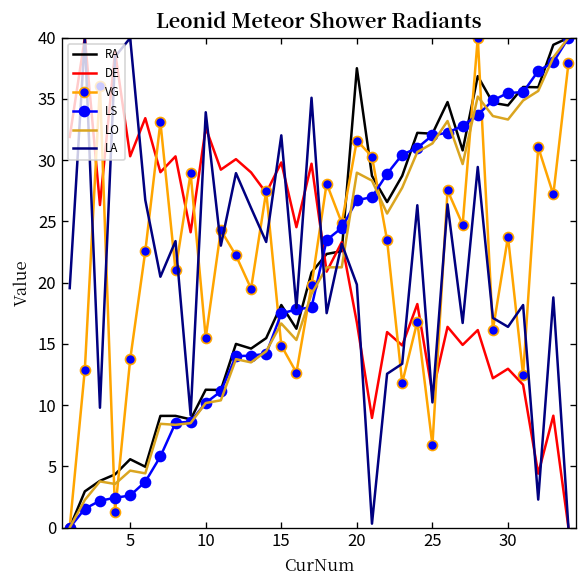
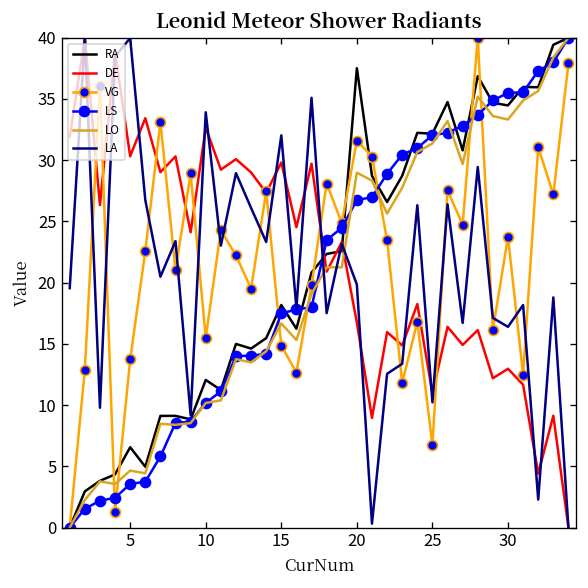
  {
    "RA": {
-     "5": 5.6,
-     "10": 11.3,
+     "5": 6.6,
+     "10": 12.1,
      "15": 18.2,
      "20": 37.5,
      "30": 34.5
    },
    "DE": {
      "5": 30.3,
      "10": 32.6,
      "15": 29.8,
      "20": 16.7,
      "25": 11.0,
      "30": 13.0
    },
    "LS": {
-     "5": 2.6,
+     "5": 3.6,
      "15": 17.5,
      "20": 26.7,
      "30": 35.5
    },
    "LA": {
      "5": 40.0,
      "10": 33.9,
      "15": 32.0,
      "20": 19.8,
      "25": 10.2,
      "30": 16.4
    }
  }
